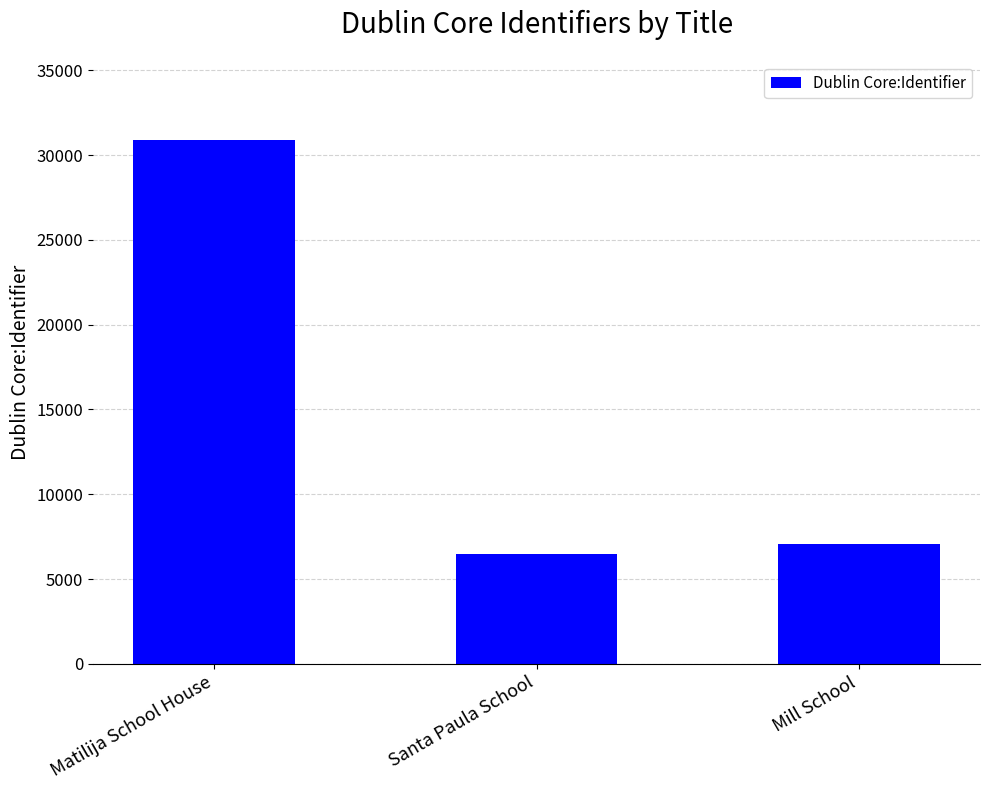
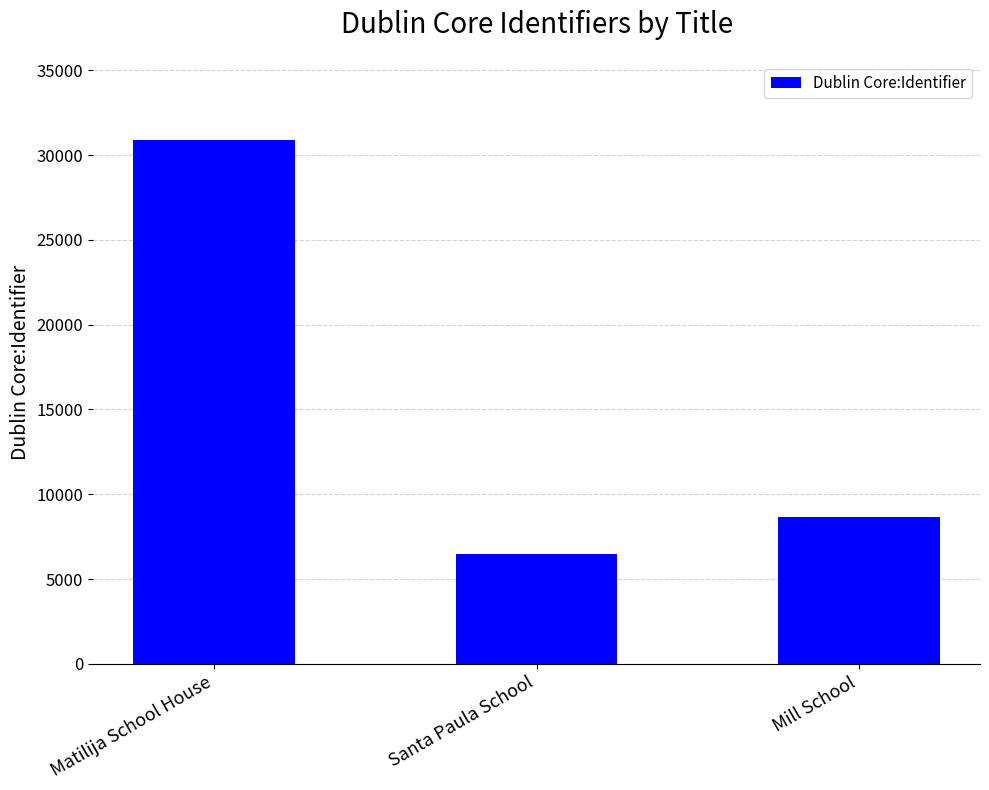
  {
    "Matilija School House": 30900,
    "Santa Paula School": 6500,
-   "Mill School": 7100
+   "Mill School": 8700
  }
